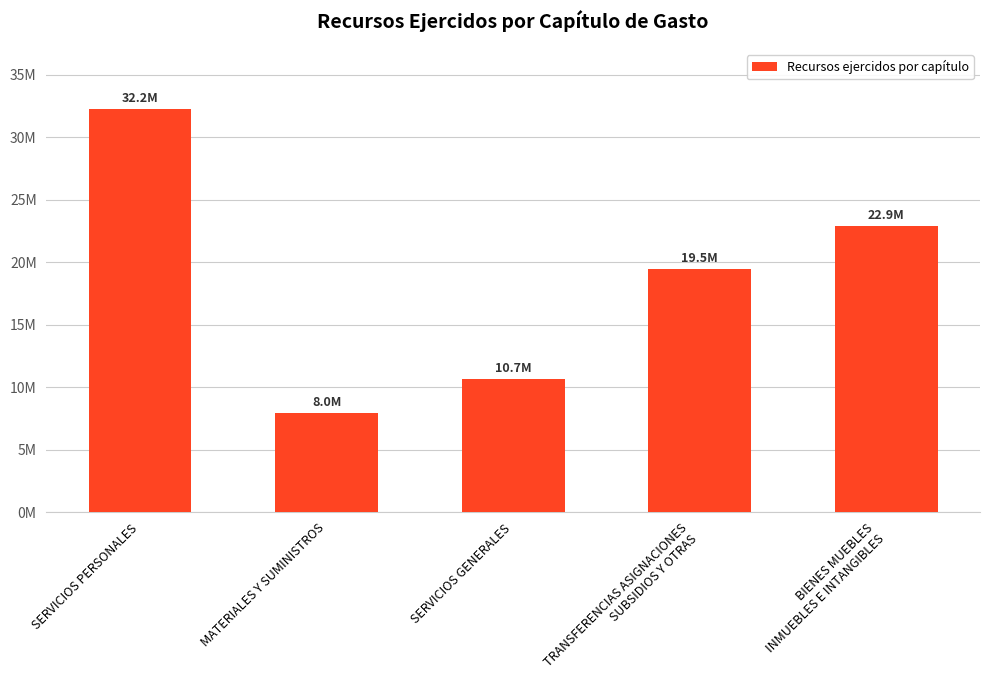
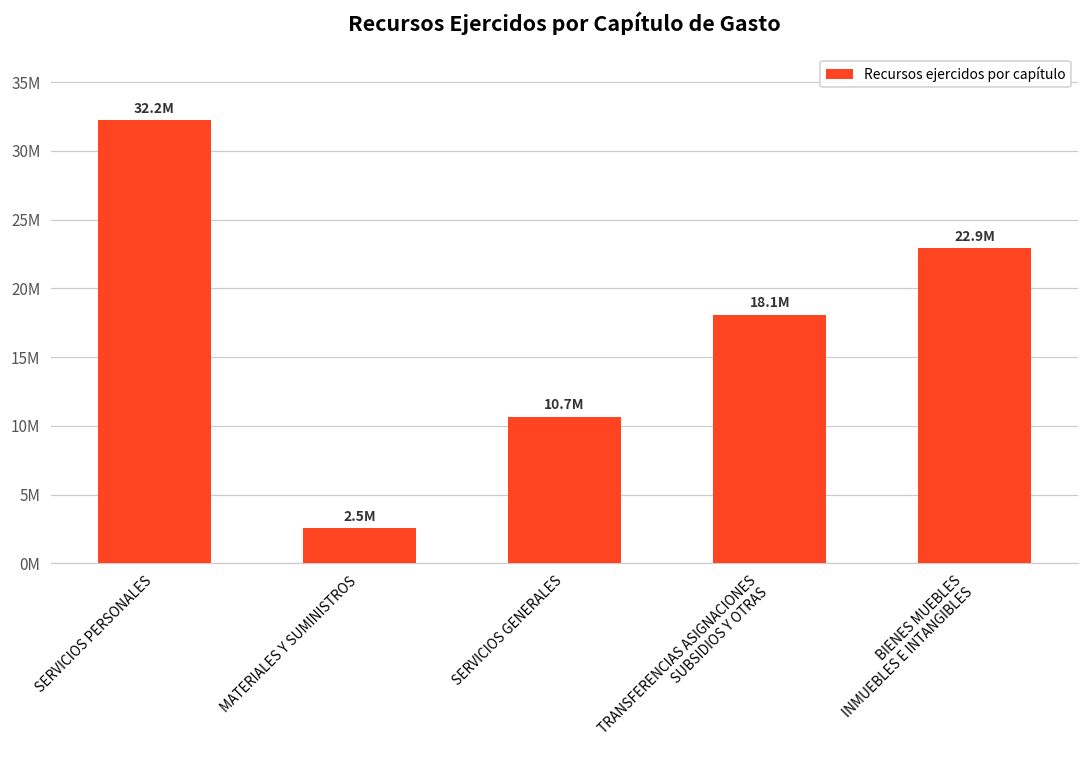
  {
    "SERVICIOS PERSONALES": "32.2M",
-   "MATERIALES Y SUMINISTROS": "8.0M",
+   "MATERIALES Y SUMINISTROS": "2.5M",
    "SERVICIOS GENERALES": "10.7M",
-   "TRANSFERENCIAS ASIGNACIONES SUBSIDIOS Y OTRAS": "19.5M",
+   "TRANSFERENCIAS ASIGNACIONES SUBSIDIOS Y OTRAS": "18.1M",
    "BIENES MUEBLES INMUEBLES E INTANGIBLES": "22.9M"
  }
